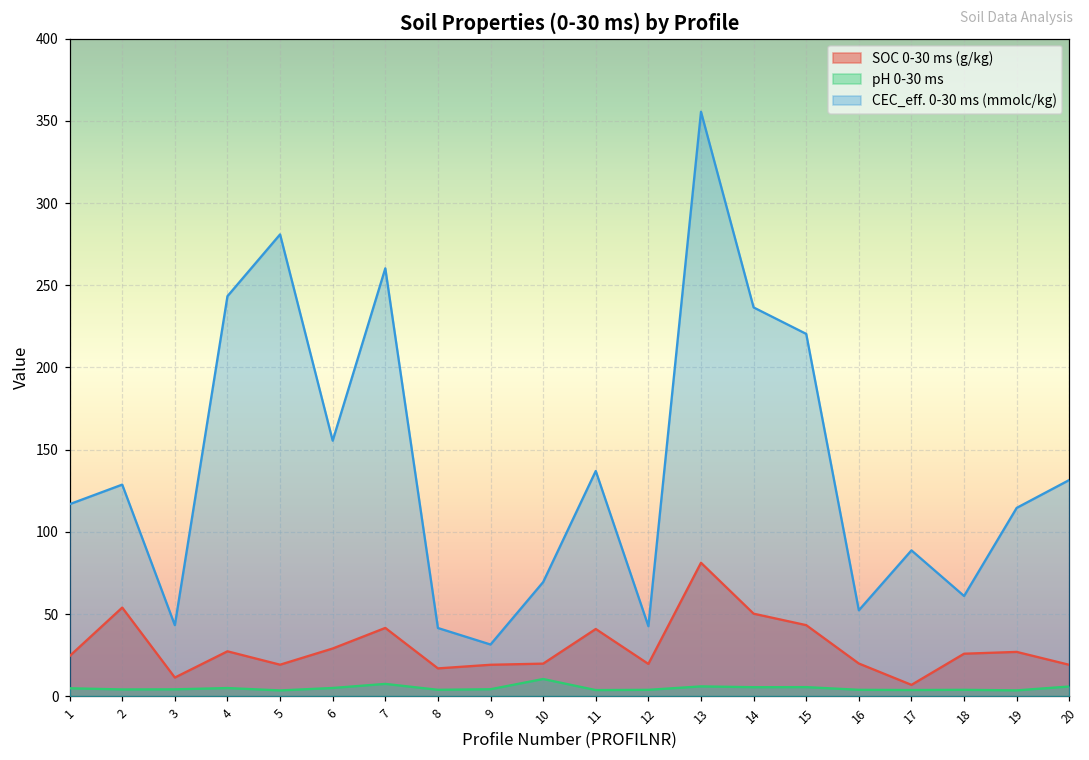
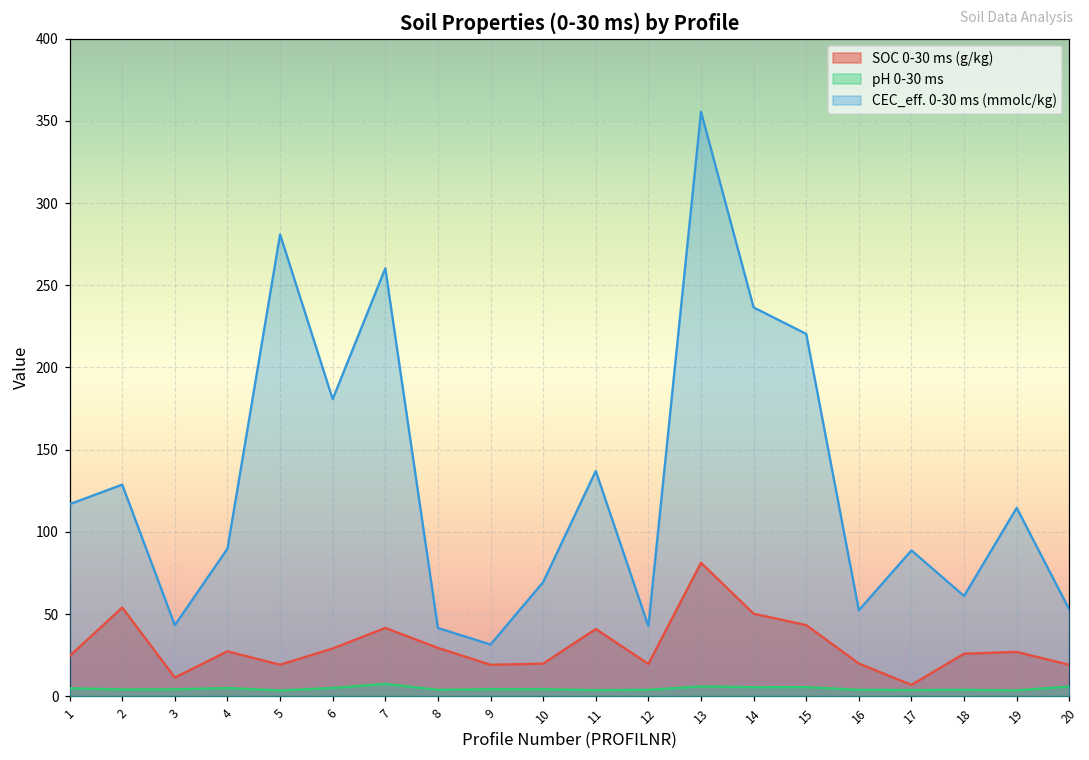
  {
    "SOC 0-30 ms (g/kg)": {
      "1": 24,
      "2": 54,
      "3": 11,
      "4": 27,
      "5": 19,
      "6": 29,
      "7": 41,
-     "8": 17,
+     "8": 29,
      "9": 19,
      "10": 20,
      "11": 41,
      "12": 20,
      "13": 81,
      "14": 50,
      "15": 43,
      "16": 20,
      "17": 7,
      "18": 26,
      "19": 27,
      "20": 19
    },
    "pH 0-30 ms": {
      "1": 5,
      "2": 4,
      "3": 4,
      "4": 5,
      "5": 3,
      "6": 5,
      "7": 7,
      "8": 4,
      "9": 4,
-     "10": 10,
+     "10": 4,
      "11": 4,
      "12": 4,
      "13": 6,
      "14": 5,
      "15": 5,
      "16": 4,
      "17": 4,
      "18": 4,
      "19": 3,
      "20": 6
    },
    "CEC_eff. 0-30 ms (mmolc/kg)": {
      "1": 117,
      "2": 129,
      "3": 43,
-     "4": 243,
+     "4": 90,
      "5": 281,
-     "6": 155,
+     "6": 181,
      "7": 260,
      "8": 41,
      "9": 31,
      "10": 69,
      "11": 137,
      "12": 43,
      "13": 356,
      "14": 236,
      "15": 220,
      "16": 52,
      "17": 89,
      "18": 61,
      "19": 115,
-     "20": 131
+     "20": 53
    }
  }
